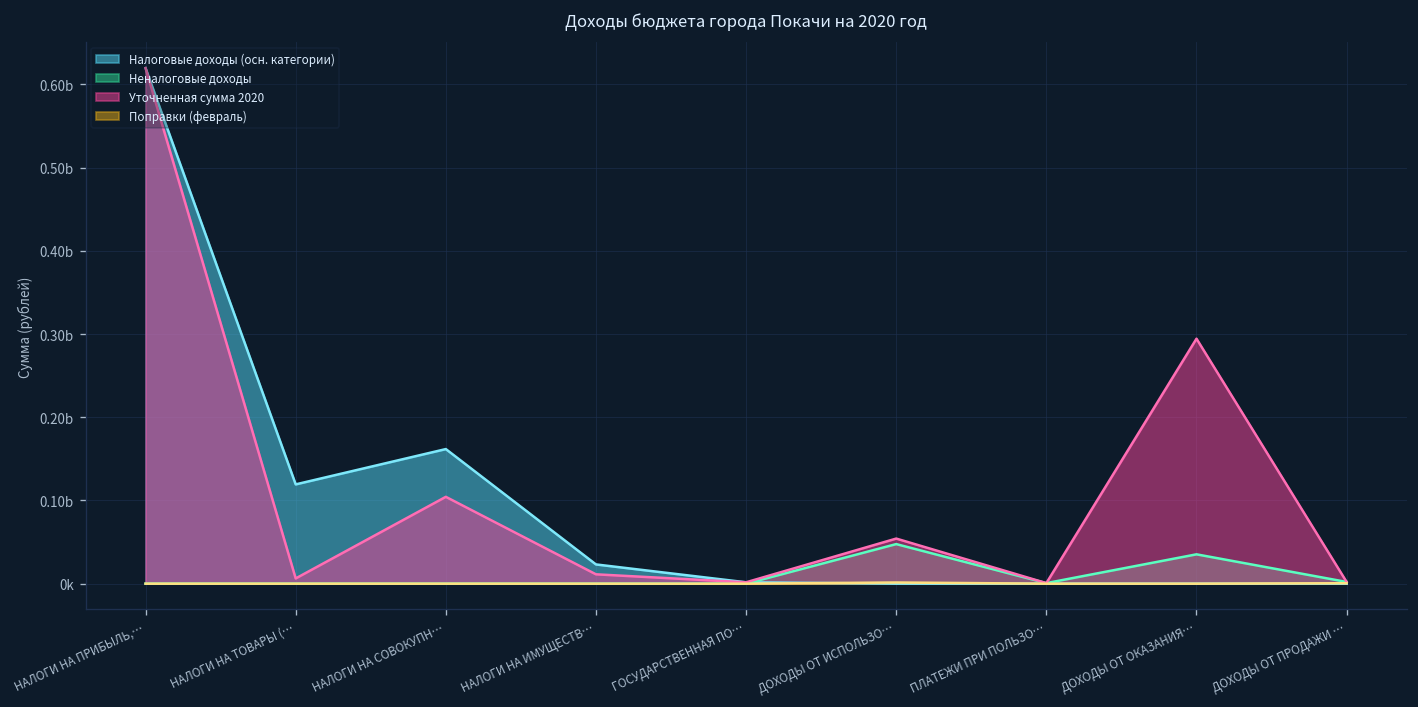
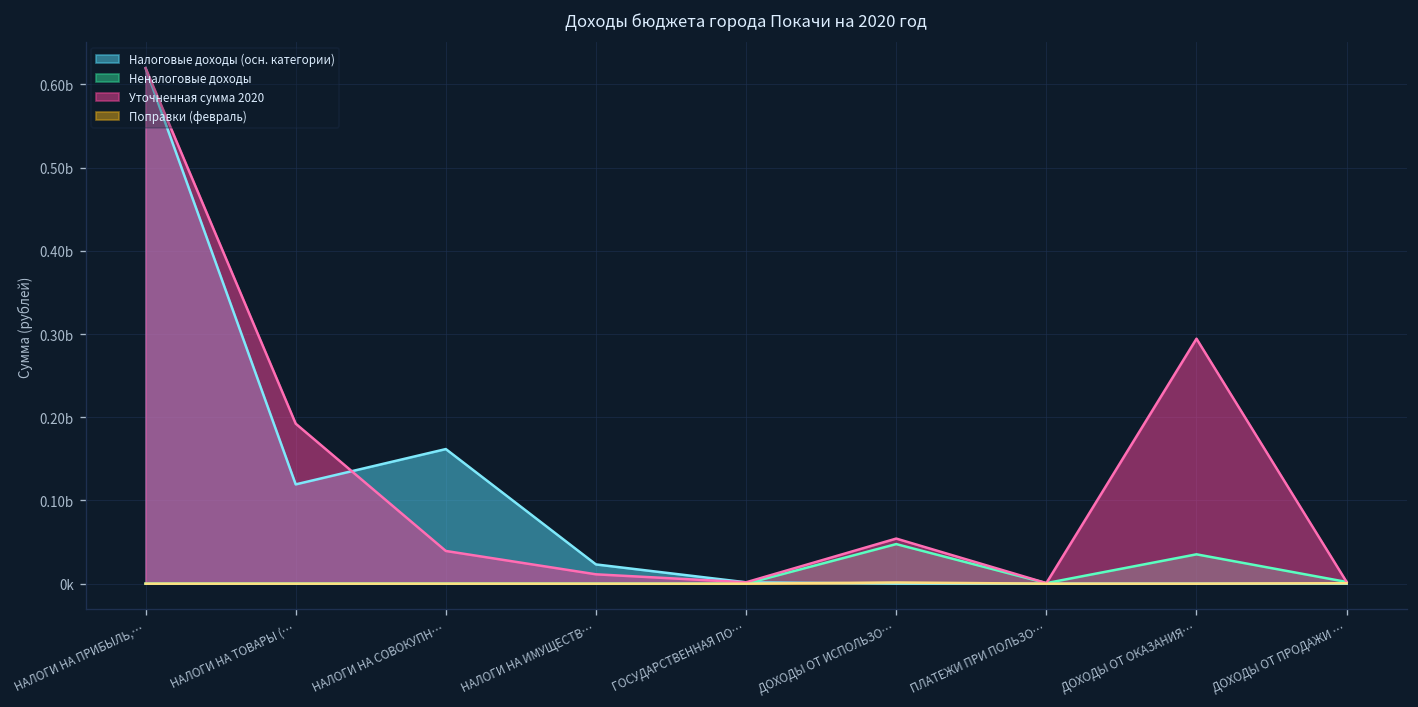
  {
    "Налоговые доходы (осн. категории)": {
      "НАЛОГИ НА ТОВАРЫ (…": "0.12b",
      "НАЛОГИ НА СОВОКУПН…": "0.16b",
      "НАЛОГИ НА ИМУЩЕСТВ…": "0.02b"
    },
    "Неналоговые доходы": {
      "ДОХОДЫ ОТ ИСПОЛЬЗО…": "0.05b",
      "ДОХОДЫ ОТ ОКАЗАНИЯ…": "0.04b"
    },
    "Уточненная сумма 2020": {
-     "НАЛОГИ НА ТОВАРЫ (…": "0.01b",
-     "НАЛОГИ НА СОВОКУПН…": "0.10b",
+     "НАЛОГИ НА ТОВАРЫ (…": "0.19b",
+     "НАЛОГИ НА СОВОКУПН…": "0.04b",
      "НАЛОГИ НА ИМУЩЕСТВ…": "0.01b",
      "ДОХОДЫ ОТ ИСПОЛЬЗО…": "0.05b",
      "ДОХОДЫ ОТ ОКАЗАНИЯ…": "0.29b"
    }
  }
